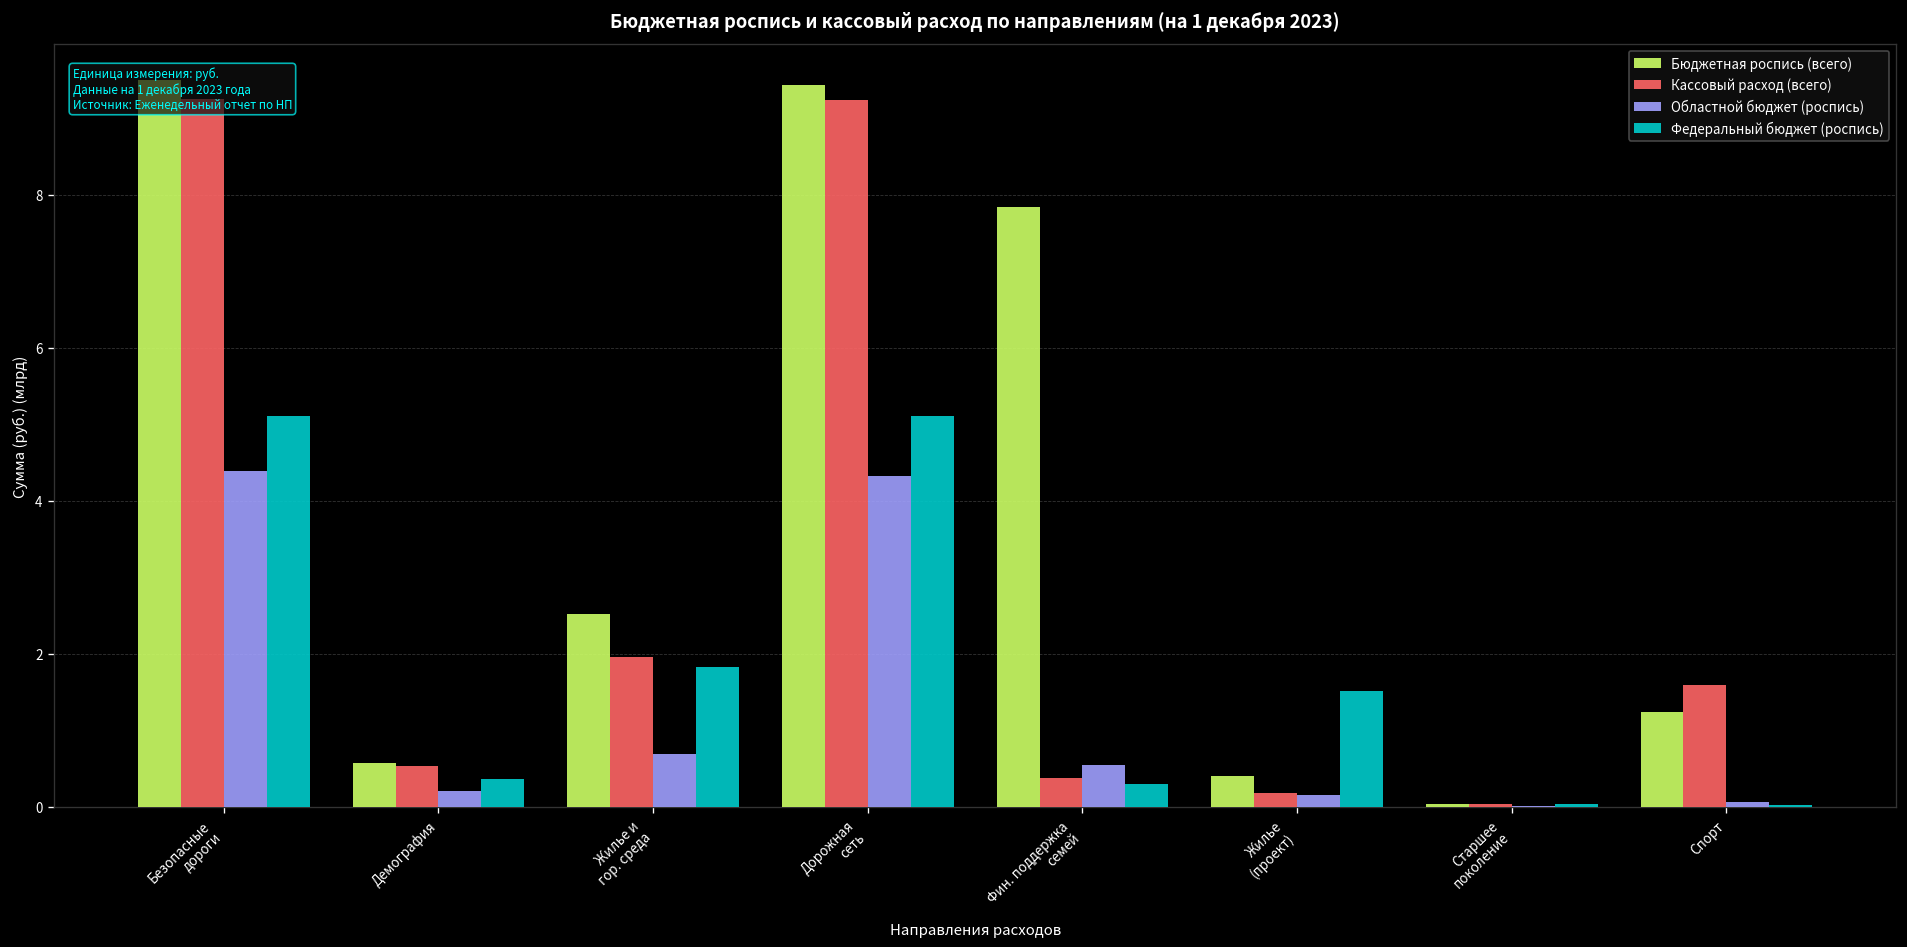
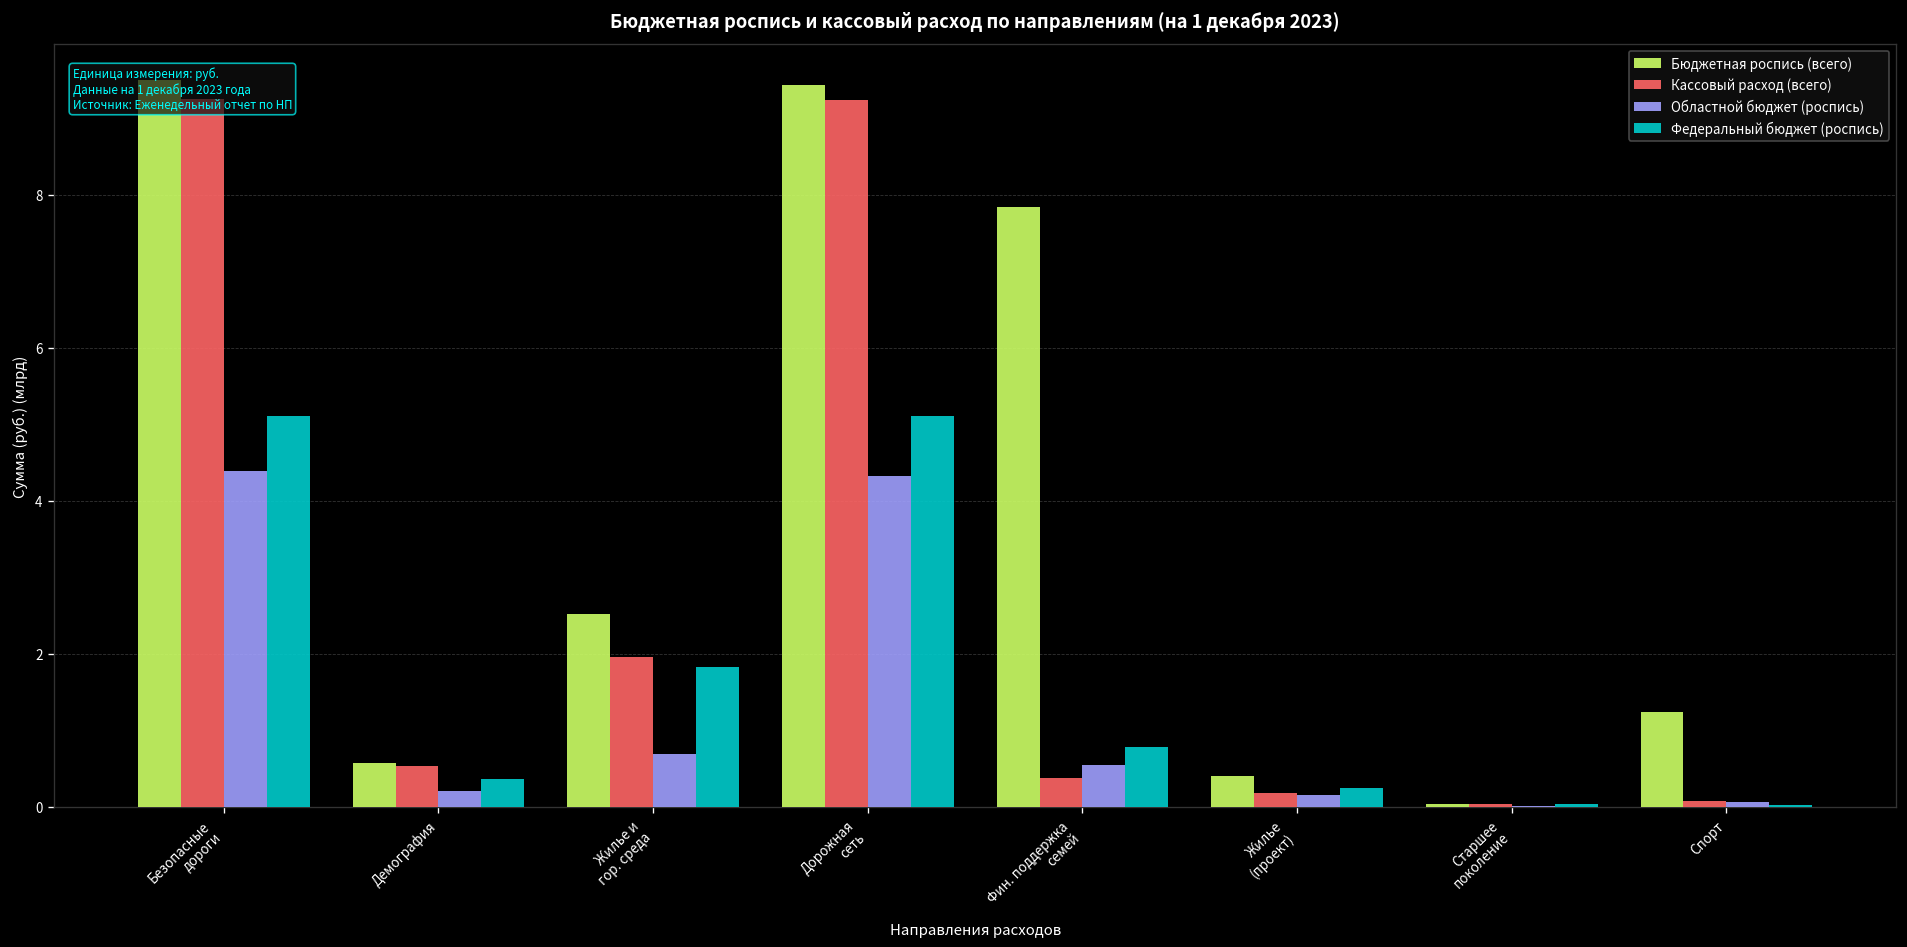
  {
    "Бюджетная роспись (всего)": {
      "Демография": 0.6,
      "Жилье и гор. среда": 2.5,
      "Дорожная сеть": 9.4,
      "Фин. поддержка семей": 7.8,
      "Жилье (проект)": 0.4,
      "Старшее поколение": 0.0,
      "Спорт": 1.2
    },
    "Кассовый расход (всего)": {
      "Демография": 0.5,
      "Жилье и гор. среда": 2.0,
      "Дорожная сеть": 9.2,
      "Фин. поддержка семей": 0.4,
      "Жилье (проект)": 0.2,
      "Старшее поколение": 0.0,
-     "Спорт": 1.6
+     "Спорт": 0.1
    },
    "Областной бюджет (роспись)": {
      "Безопасные дороги": 4.4,
      "Демография": 0.2,
      "Жилье и гор. среда": 0.7,
      "Дорожная сеть": 4.3,
      "Фин. поддержка семей": 0.5,
      "Жилье (проект)": 0.1,
      "Спорт": 0.1
    },
    "Федеральный бюджет (роспись)": {
      "Безопасные дороги": 5.1,
      "Демография": 0.4,
      "Жилье и гор. среда": 1.8,
      "Дорожная сеть": 5.1,
-     "Фин. поддержка семей": 0.3,
-     "Жилье (проект)": 1.5
+     "Фин. поддержка семей": 0.8,
+     "Жилье (проект)": 0.2
    }
  }
